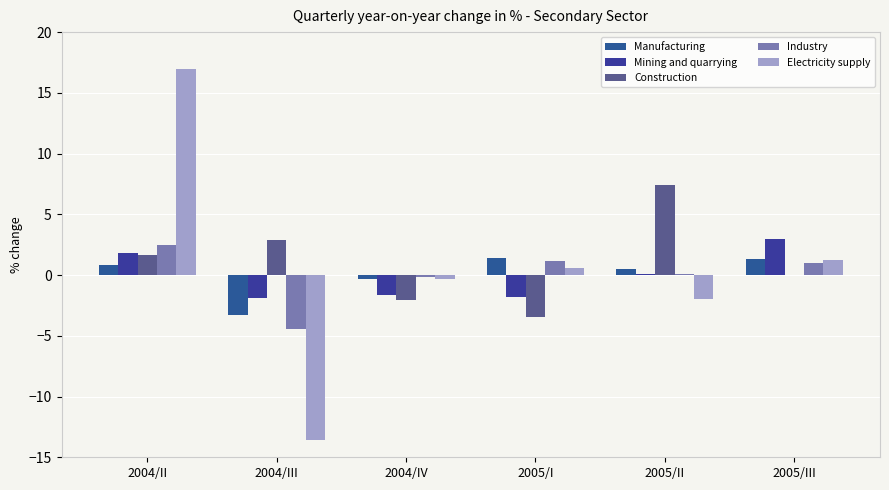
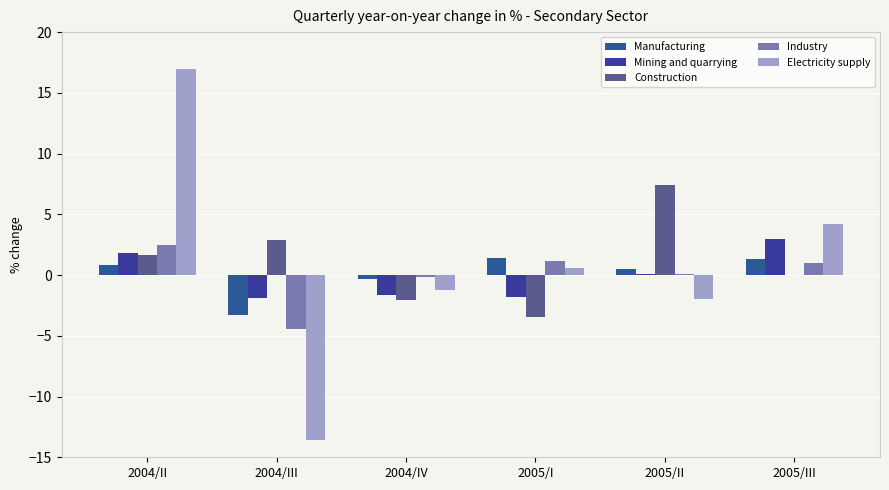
  {
    "Electricity supply": {
      "2004/II": 17.0,
      "2004/III": -13.6,
-     "2004/IV": -0.3,
+     "2004/IV": -1.3,
      "2005/I": 0.5,
      "2005/II": -2.0,
-     "2005/III": 1.3
+     "2005/III": 4.2
    }
  }
